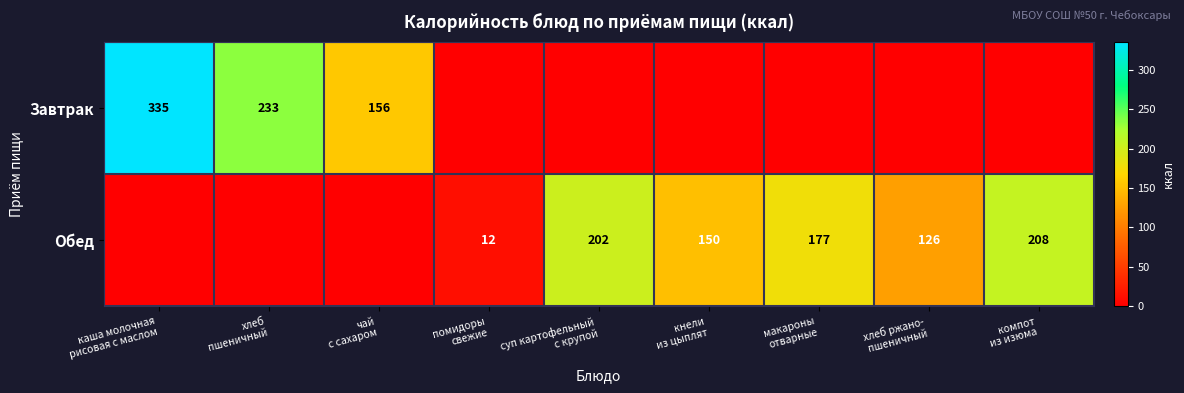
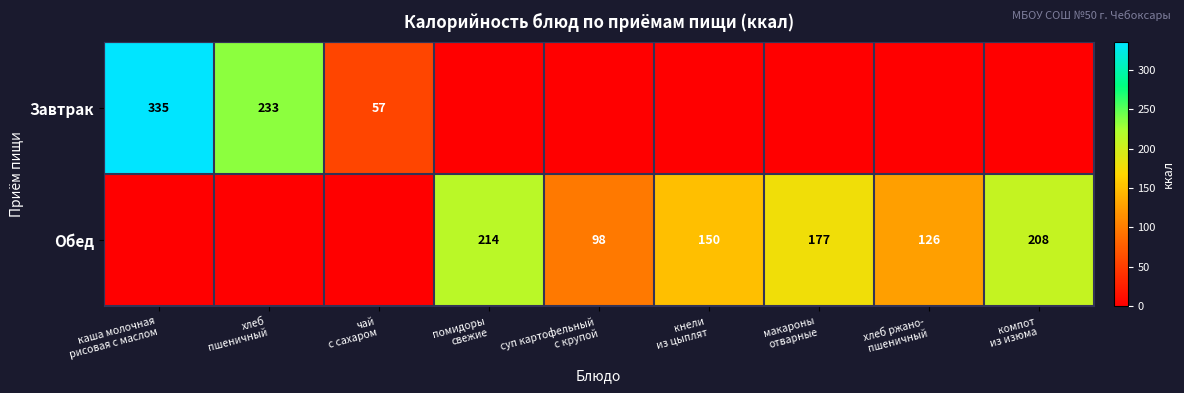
  {
    "Завтрак": {
      "каша молочная рисовая с маслом": 335,
      "хлеб пшеничный": 233,
-     "чай с сахаром": 156
+     "чай с сахаром": 57
    },
    "Обед": {
-     "помидоры свежие": 12,
-     "суп картофельный с крупой": 202,
+     "помидоры свежие": 214,
+     "суп картофельный с крупой": 98,
      "кнели из цыплят": 150,
      "макароны отварные": 177,
      "хлеб ржано- пшеничный": 126,
      "компот из изюма": 208
    }
  }
